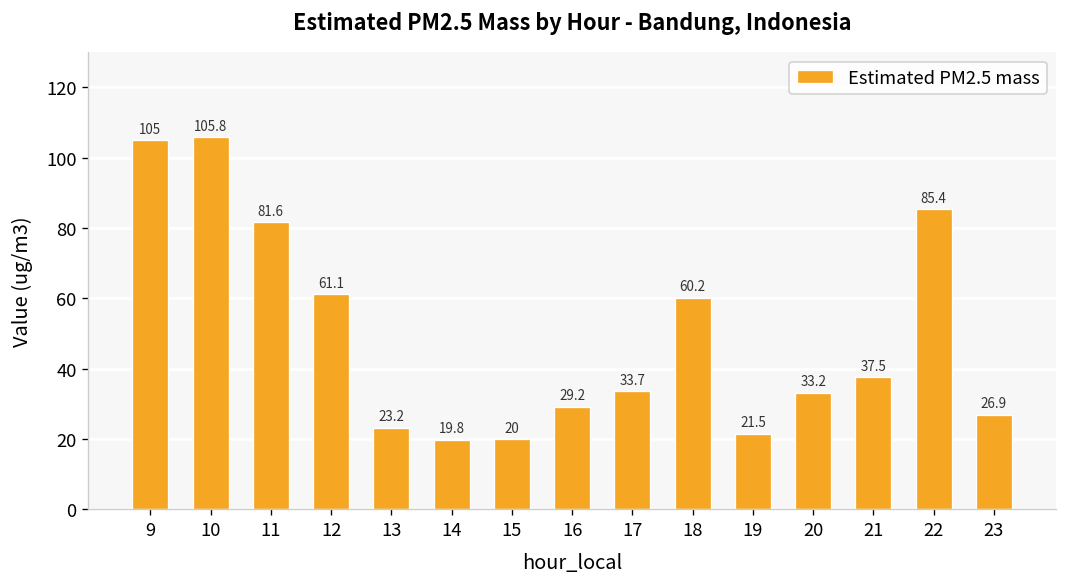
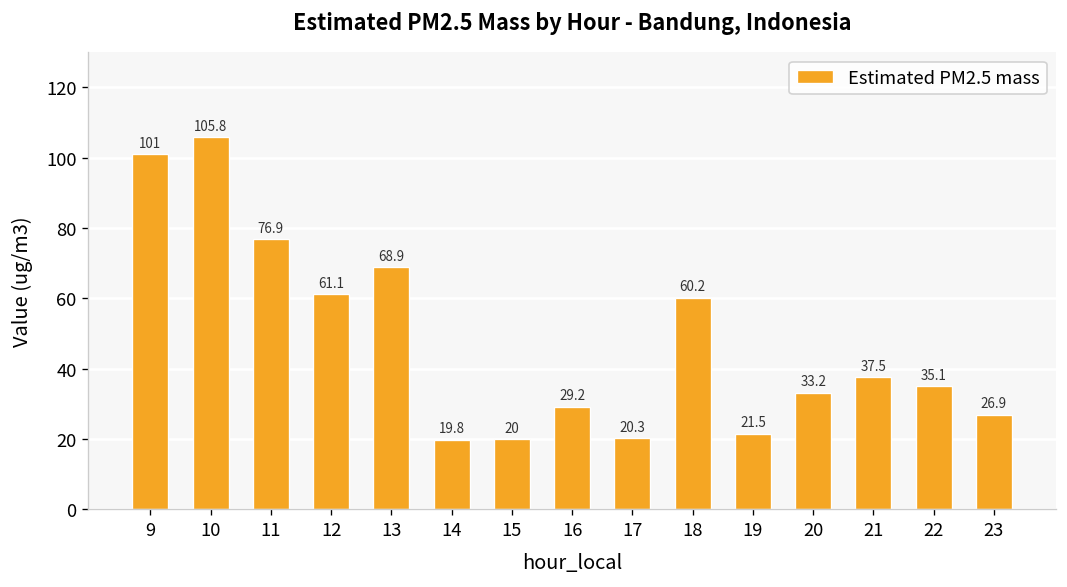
  {
-   "9": 105,
+   "9": 101,
    "10": 105.8,
-   "11": 81.6,
+   "11": 76.9,
    "12": 61.1,
-   "13": 23.2,
+   "13": 68.9,
    "14": 19.8,
    "15": 20,
    "16": 29.2,
-   "17": 33.7,
+   "17": 20.3,
    "18": 60.2,
    "19": 21.5,
    "20": 33.2,
    "21": 37.5,
-   "22": 85.4,
+   "22": 35.1,
    "23": 26.9
  }
